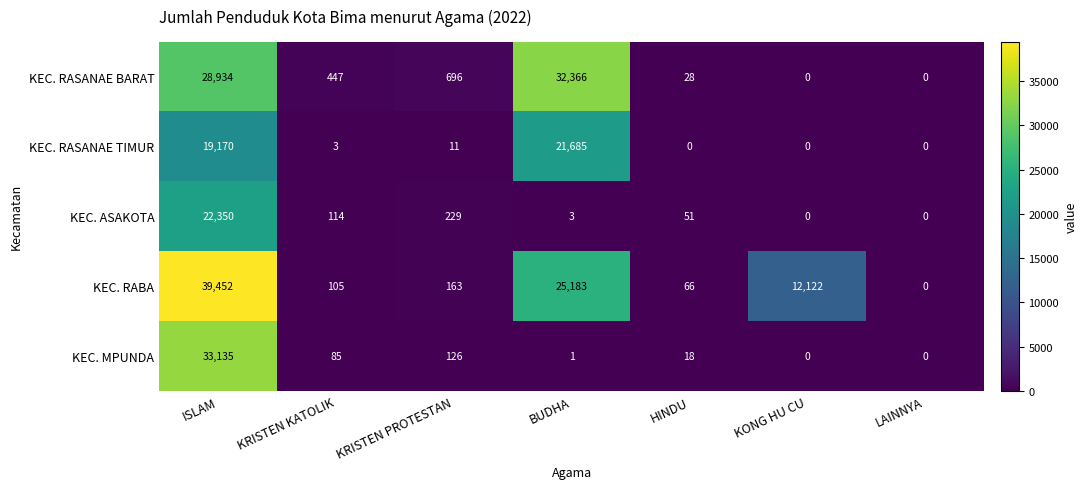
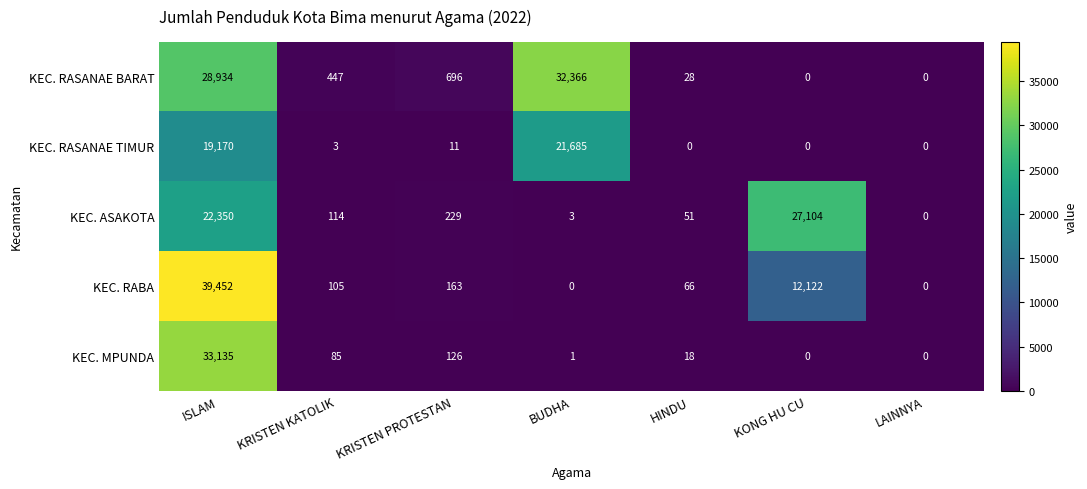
  {
    "KEC. RASANAE BARAT": {
      "ISLAM": "28,934",
      "KRISTEN KATOLIK": "447",
      "KRISTEN PROTESTAN": "696",
      "BUDHA": "32,366",
      "HINDU": "28",
      "KONG HU CU": "0",
      "LAINNYA": "0"
    },
    "KEC. RASANAE TIMUR": {
      "ISLAM": "19,170",
      "KRISTEN KATOLIK": "3",
      "KRISTEN PROTESTAN": "11",
      "BUDHA": "21,685",
      "HINDU": "0",
      "KONG HU CU": "0",
      "LAINNYA": "0"
    },
    "KEC. ASAKOTA": {
      "ISLAM": "22,350",
      "KRISTEN KATOLIK": "114",
      "KRISTEN PROTESTAN": "229",
      "BUDHA": "3",
      "HINDU": "51",
-     "KONG HU CU": "0",
+     "KONG HU CU": "27,104",
      "LAINNYA": "0"
    },
    "KEC. RABA": {
      "ISLAM": "39,452",
      "KRISTEN KATOLIK": "105",
      "KRISTEN PROTESTAN": "163",
-     "BUDHA": "25,183",
+     "BUDHA": "0",
      "HINDU": "66",
      "KONG HU CU": "12,122",
      "LAINNYA": "0"
    },
    "KEC. MPUNDA": {
      "ISLAM": "33,135",
      "KRISTEN KATOLIK": "85",
      "KRISTEN PROTESTAN": "126",
      "BUDHA": "1",
      "HINDU": "18",
      "KONG HU CU": "0",
      "LAINNYA": "0"
    }
  }
